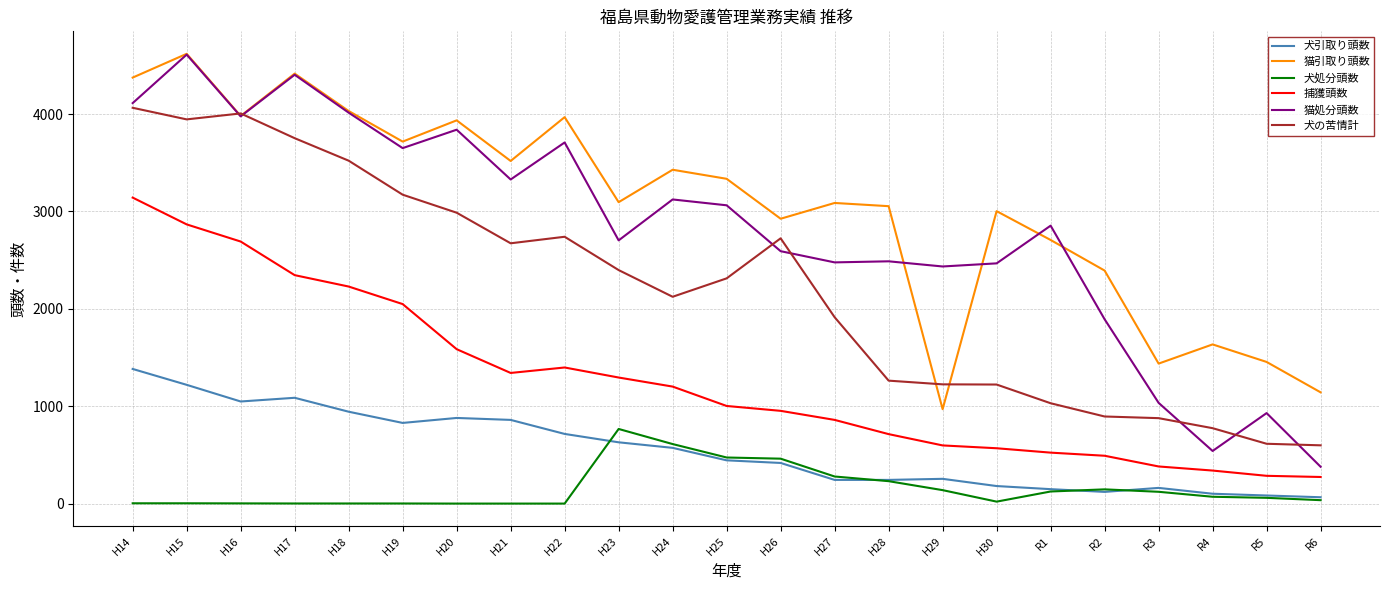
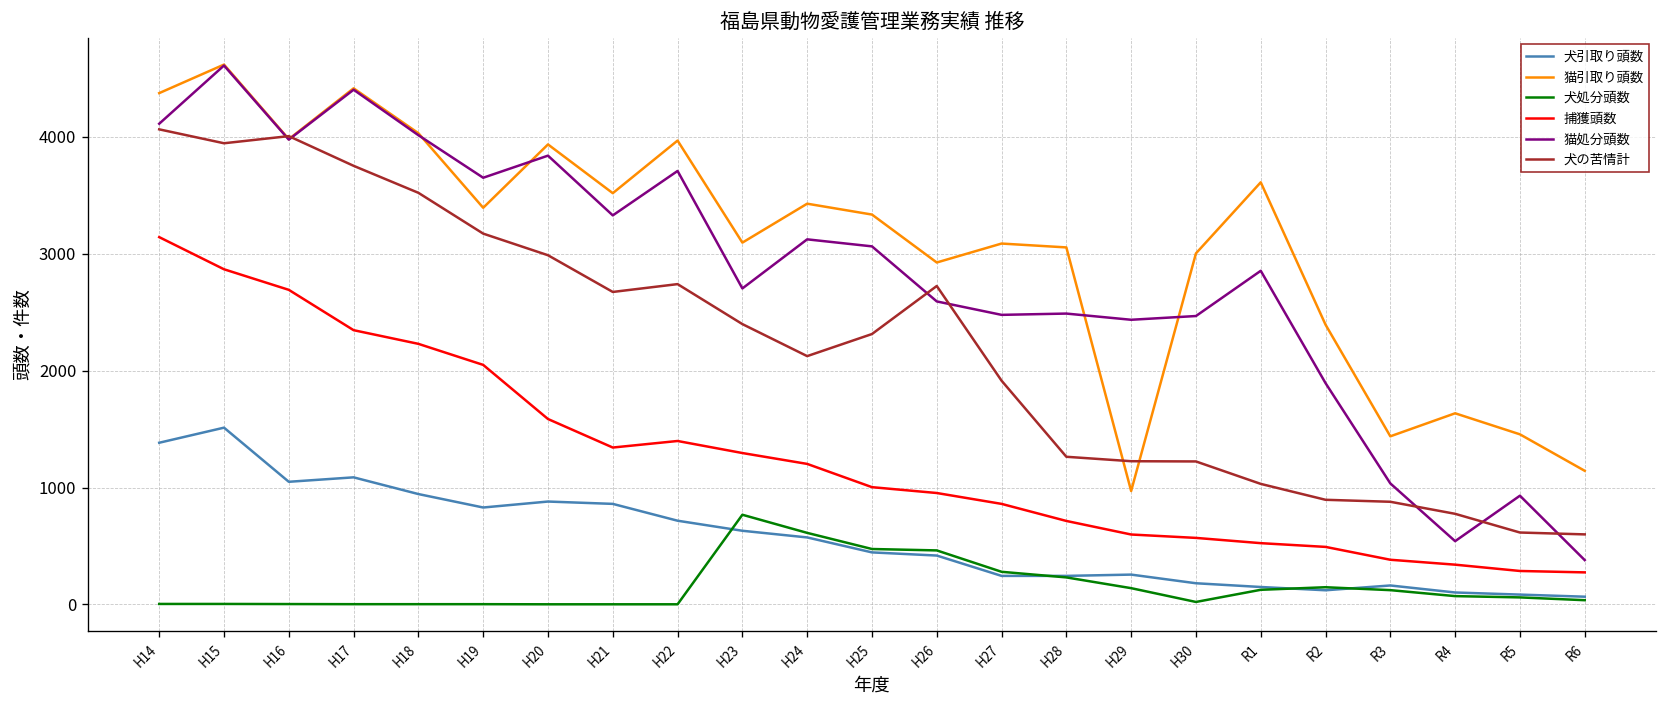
  {
    "犬引取り頭数": {
      "H14": 1400,
-     "H15": 1200,
+     "H15": 1500,
      "H16": 1000,
      "H17": 1100,
      "H18": 900,
      "H19": 800,
      "H20": 900,
      "H21": 900,
      "H22": 700,
      "H23": 600,
      "H24": 600,
      "H25": 400,
      "H26": 400,
      "H27": 200,
      "H29": 300,
      "H30": 200,
      "R3": 200,
      "R4": 100,
      "R6": 100
    },
    "猫引取り頭数": {
      "H14": 4400,
-     "H19": 3700,
+     "H19": 3400,
      "H20": 3900,
      "H21": 3500,
      "H22": 4000,
      "H23": 3100,
      "H24": 3400,
      "H25": 3300,
      "H26": 2900,
      "H27": 3100,
      "H28": 3100,
      "H29": 1000,
      "H30": 3000,
-     "R1": 2700,
+     "R1": 3600,
      "R2": 2400,
      "R3": 1400,
      "R4": 1600,
      "R5": 1500,
      "R6": 1100
    },
    "犬処分頭数": {
      "H14": 0,
      "H15": 0,
      "H16": 0,
      "H17": 0,
      "H18": 0,
      "H19": 0,
      "H20": 0,
      "H21": 0,
      "H22": 0,
      "H23": 800,
      "H24": 600,
      "H25": 500,
      "H26": 500,
      "H27": 300,
      "H29": 100,
      "H30": 0,
      "R3": 100,
      "R4": 100,
      "R6": 0
    },
    "捕獲頭数": {
      "H14": 3100,
      "H15": 2900,
      "H16": 2700,
      "H17": 2300,
      "H18": 2200,
      "H19": 2000,
      "H20": 1600,
      "H21": 1300,
      "H22": 1400,
      "H23": 1300,
      "H24": 1200,
      "H25": 1000,
      "H26": 1000,
      "H27": 900,
      "H28": 700,
      "H29": 600,
      "H30": 600,
      "R1": 500,
      "R2": 500,
      "R3": 400,
      "R4": 300,
      "R5": 300,
      "R6": 300
    },
    "猫処分頭数": {
      "H14": 4100,
      "H19": 3700,
      "H20": 3800,
      "H21": 3300,
      "H22": 3700,
      "H23": 2700,
      "H24": 3100,
      "H25": 3100,
      "H26": 2600,
      "H27": 2500,
      "H28": 2500,
      "H29": 2400,
      "H30": 2500,
      "R1": 2900,
      "R2": 1900,
      "R3": 1000,
      "R4": 500,
      "R5": 900,
      "R6": 400
    },
    "犬の苦情計": {
      "H14": 4100,
      "H15": 3900,
      "H16": 4000,
      "H17": 3800,
      "H18": 3500,
      "H19": 3200,
      "H20": 3000,
      "H21": 2700,
      "H22": 2700,
      "H23": 2400,
      "H24": 2100,
      "H25": 2300,
      "H26": 2700,
      "H27": 1900,
      "H28": 1300,
      "H29": 1200,
      "H30": 1200,
      "R1": 1000,
      "R2": 900,
      "R3": 900,
      "R4": 800,
      "R5": 600,
      "R6": 600
    }
  }
